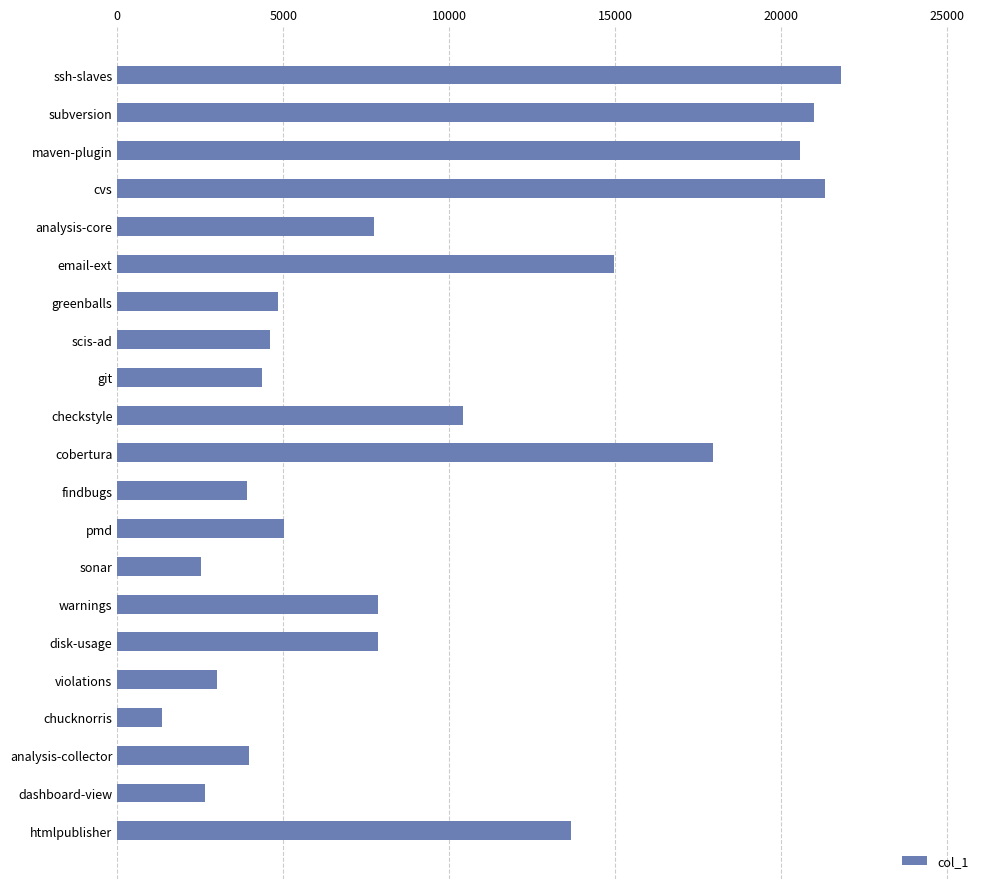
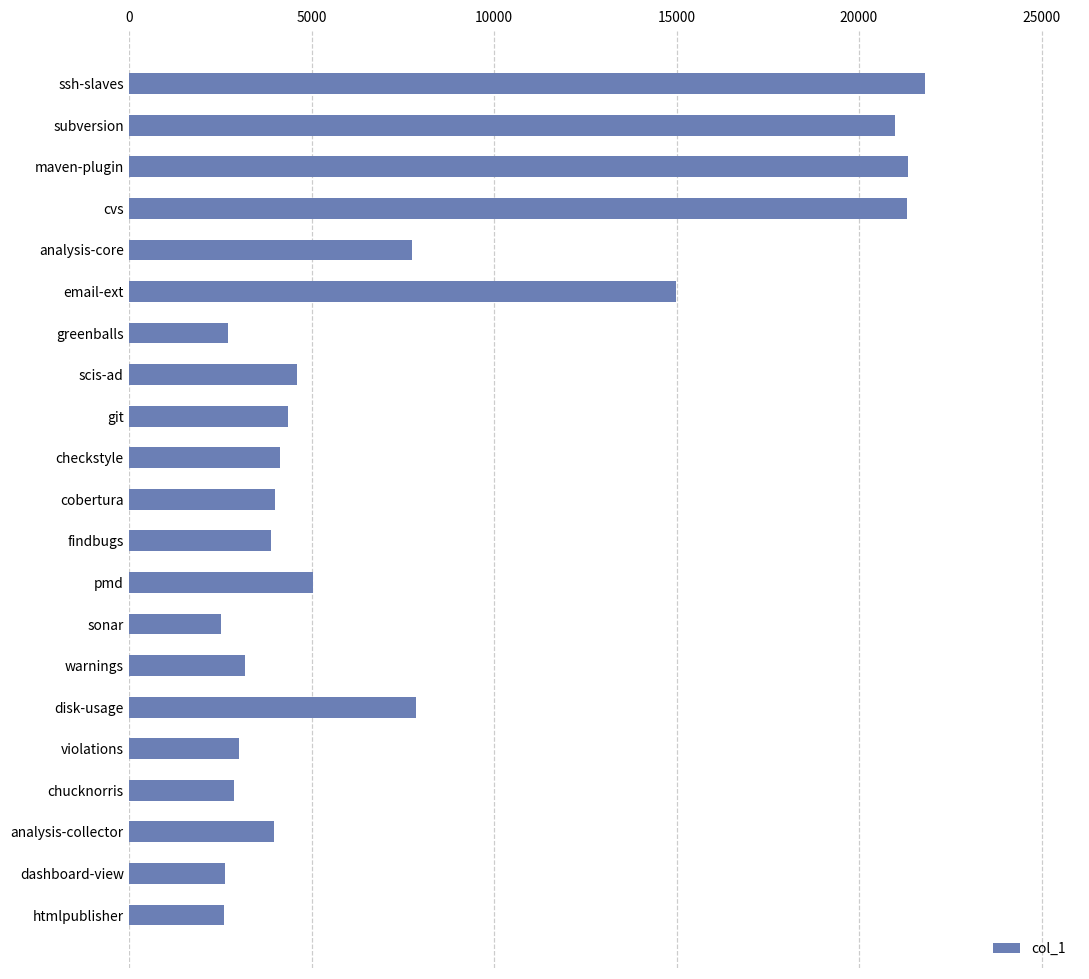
  {
    "ssh-slaves": 21800,
    "subversion": 21000,
-   "maven-plugin": 20600,
+   "maven-plugin": 21300,
    "cvs": 21300,
    "analysis-core": 7700,
    "email-ext": 15000,
-   "greenballs": 4900,
+   "greenballs": 2700,
    "scis-ad": 4600,
    "git": 4400,
-   "checkstyle": 10400,
-   "cobertura": 17900,
+   "checkstyle": 4100,
+   "cobertura": 4000,
    "findbugs": 3900,
    "pmd": 5000,
    "sonar": 2500,
-   "warnings": 7900,
+   "warnings": 3200,
    "disk-usage": 7900,
    "violations": 3000,
-   "chucknorris": 1400,
+   "chucknorris": 2900,
    "analysis-collector": 4000,
    "dashboard-view": 2600,
-   "htmlpublisher": 13700
+   "htmlpublisher": 2600
  }
